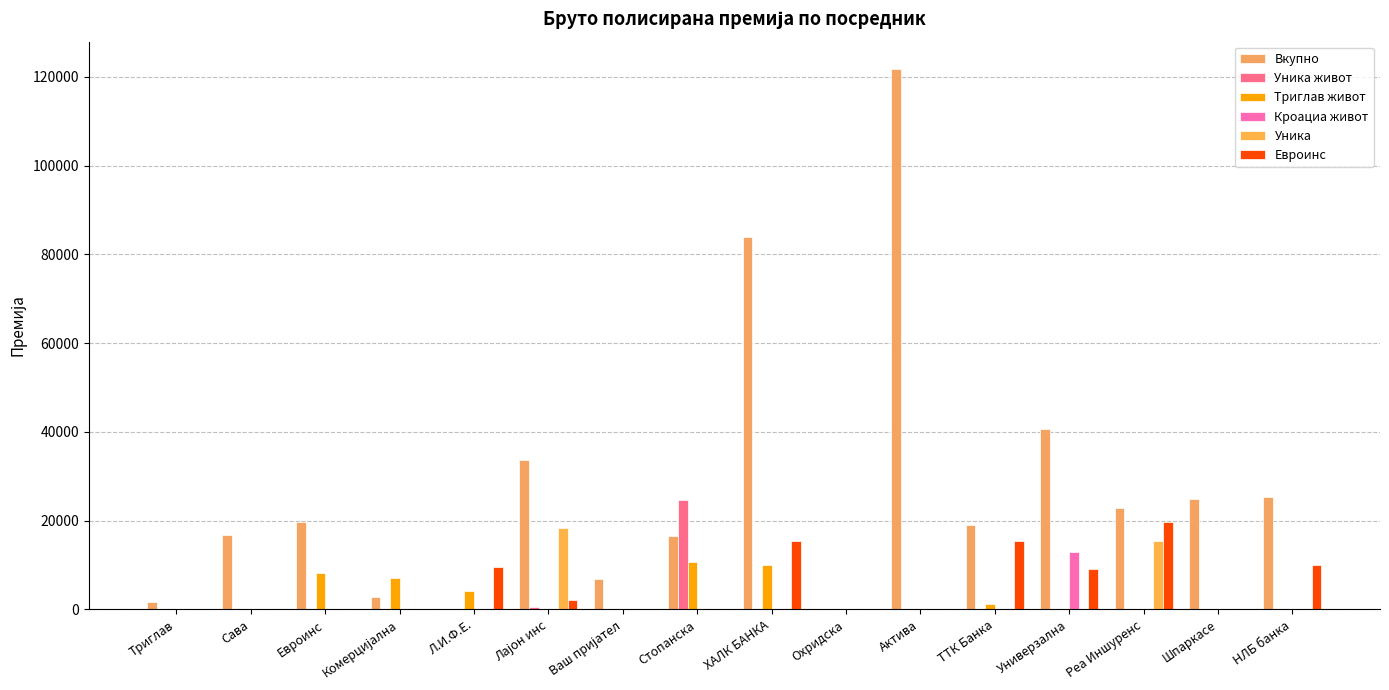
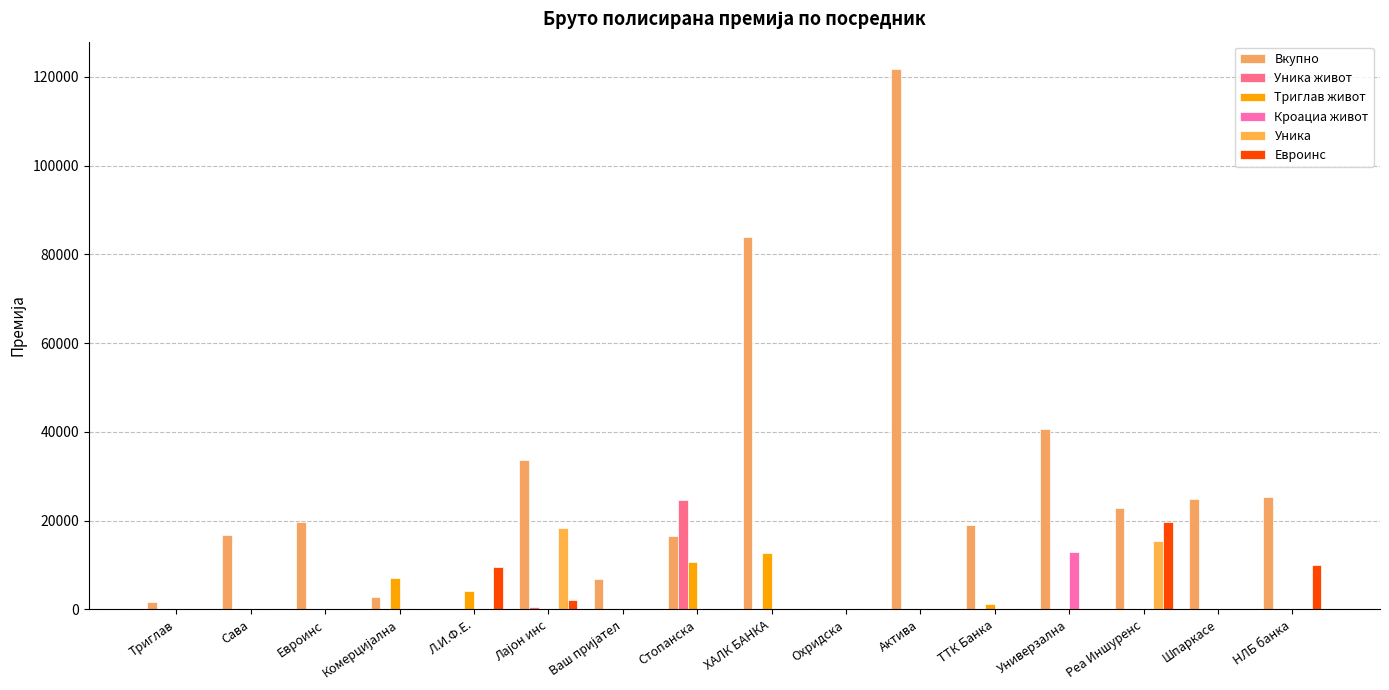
  {
    "Триглав живот": {
      "Триглав": 0,
      "Сава": 0,
-     "Евроинс": 8000,
+     "Евроинс": 0,
      "Комерцијална": 7000,
      "Л.И.Ф.Е.": 4000,
      "Лајон инс": 0,
      "Ваш пријател": 0,
      "Стопанска": 11000,
-     "ХАЛК БАНКА": 10000,
+     "ХАЛК БАНКА": 13000,
      "Охридска": 0,
      "Актива": 0,
      "ТТК Банка": 1000,
      "Универзална": 0,
      "Реа Иншуренс": 0,
      "Шпаркасе": 0,
      "НЛБ банка": 0
    },
    "Евроинс": {
      "Триглав": 0,
      "Сава": 0,
      "Евроинс": 0,
      "Комерцијална": 0,
      "Л.И.Ф.Е.": 10000,
      "Лајон инс": 2000,
      "Ваш пријател": 0,
      "Стопанска": 0,
-     "ХАЛК БАНКА": 15000,
+     "ХАЛК БАНКА": 0,
      "Охридска": 0,
      "Актива": 0,
-     "ТТК Банка": 15000,
-     "Универзална": 9000,
+     "ТТК Банка": 0,
+     "Универзална": 0,
      "Реа Иншуренс": 20000,
      "Шпаркасе": 0,
      "НЛБ банка": 10000
    }
  }
